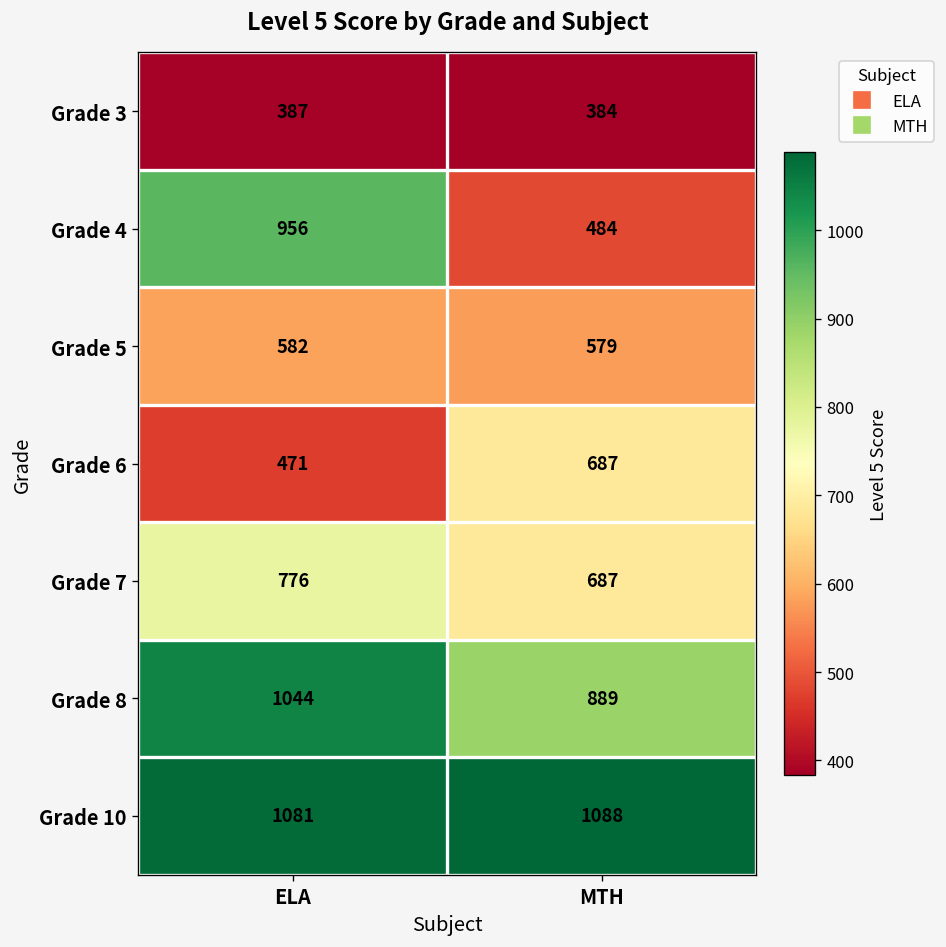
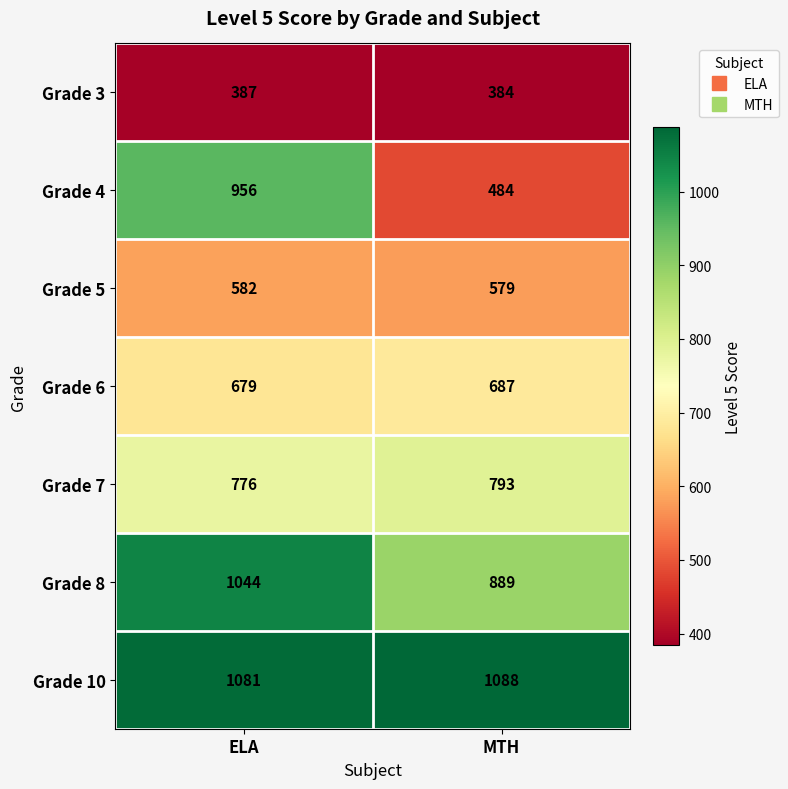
  {
    "Grade 3": {
      "ELA": 387,
      "MTH": 384
    },
    "Grade 4": {
      "ELA": 956,
      "MTH": 484
    },
    "Grade 5": {
      "ELA": 582,
      "MTH": 579
    },
    "Grade 6": {
-     "ELA": 471,
+     "ELA": 679,
      "MTH": 687
    },
    "Grade 7": {
      "ELA": 776,
-     "MTH": 687
+     "MTH": 793
    },
    "Grade 8": {
      "ELA": 1044,
      "MTH": 889
    },
    "Grade 10": {
      "ELA": 1081,
      "MTH": 1088
    }
  }
